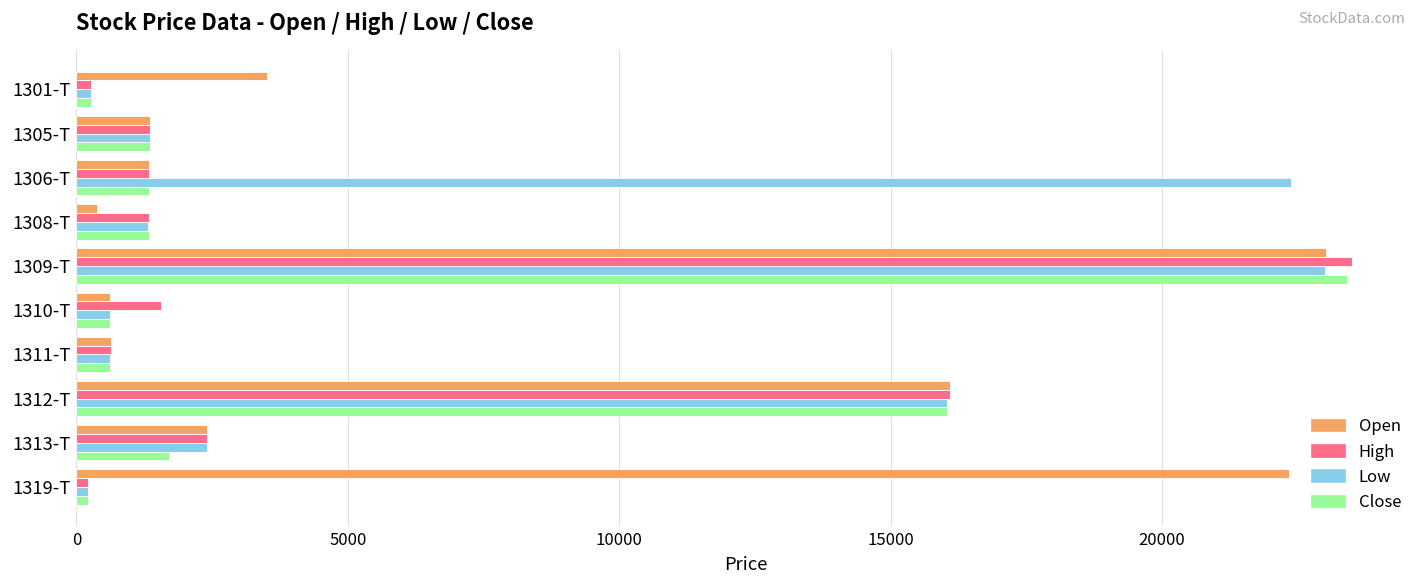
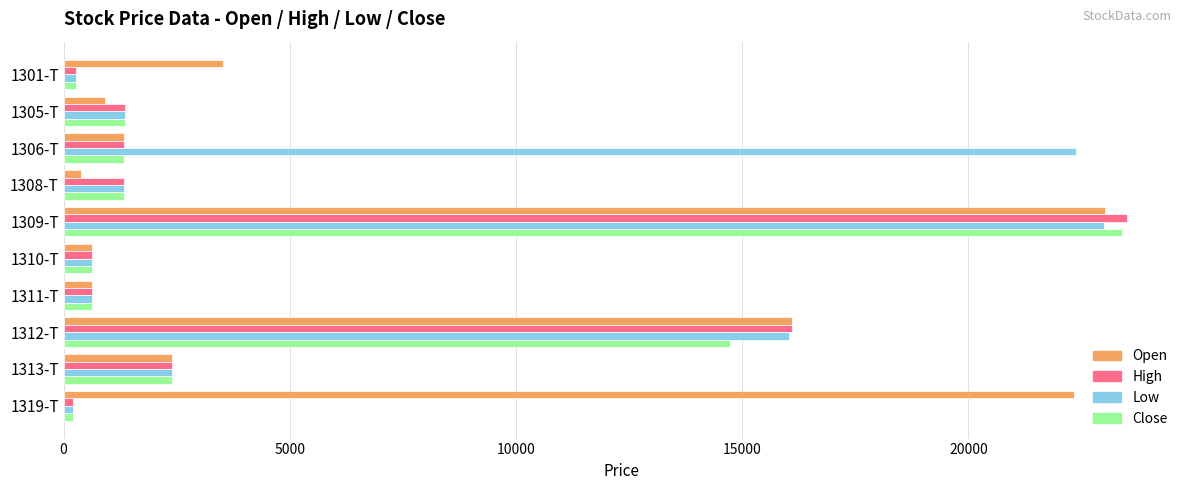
  {
    "Open": {
      "1301-T": 3500,
-     "1305-T": 1400,
+     "1305-T": 900,
      "1306-T": 1300,
      "1308-T": 400,
      "1309-T": 23000,
      "1310-T": 600,
      "1311-T": 600,
      "1312-T": 16100,
      "1313-T": 2400,
      "1319-T": 22300
    },
    "High": {
      "1301-T": 300,
      "1305-T": 1400,
      "1306-T": 1300,
      "1308-T": 1300,
      "1309-T": 23500,
-     "1310-T": 1600,
+     "1310-T": 600,
      "1311-T": 600,
      "1312-T": 16100,
      "1313-T": 2400,
      "1319-T": 200
    },
    "Low": {
      "1301-T": 300,
      "1305-T": 1400,
      "1306-T": 22400,
      "1308-T": 1300,
      "1309-T": 23000,
      "1310-T": 600,
      "1311-T": 600,
      "1312-T": 16000,
      "1313-T": 2400,
      "1319-T": 200
    },
    "Close": {
      "1301-T": 300,
      "1305-T": 1400,
      "1306-T": 1300,
      "1308-T": 1300,
      "1309-T": 23400,
      "1310-T": 600,
      "1311-T": 600,
-     "1312-T": 16000,
-     "1313-T": 1700,
+     "1312-T": 14700,
+     "1313-T": 2400,
      "1319-T": 200
    }
  }
